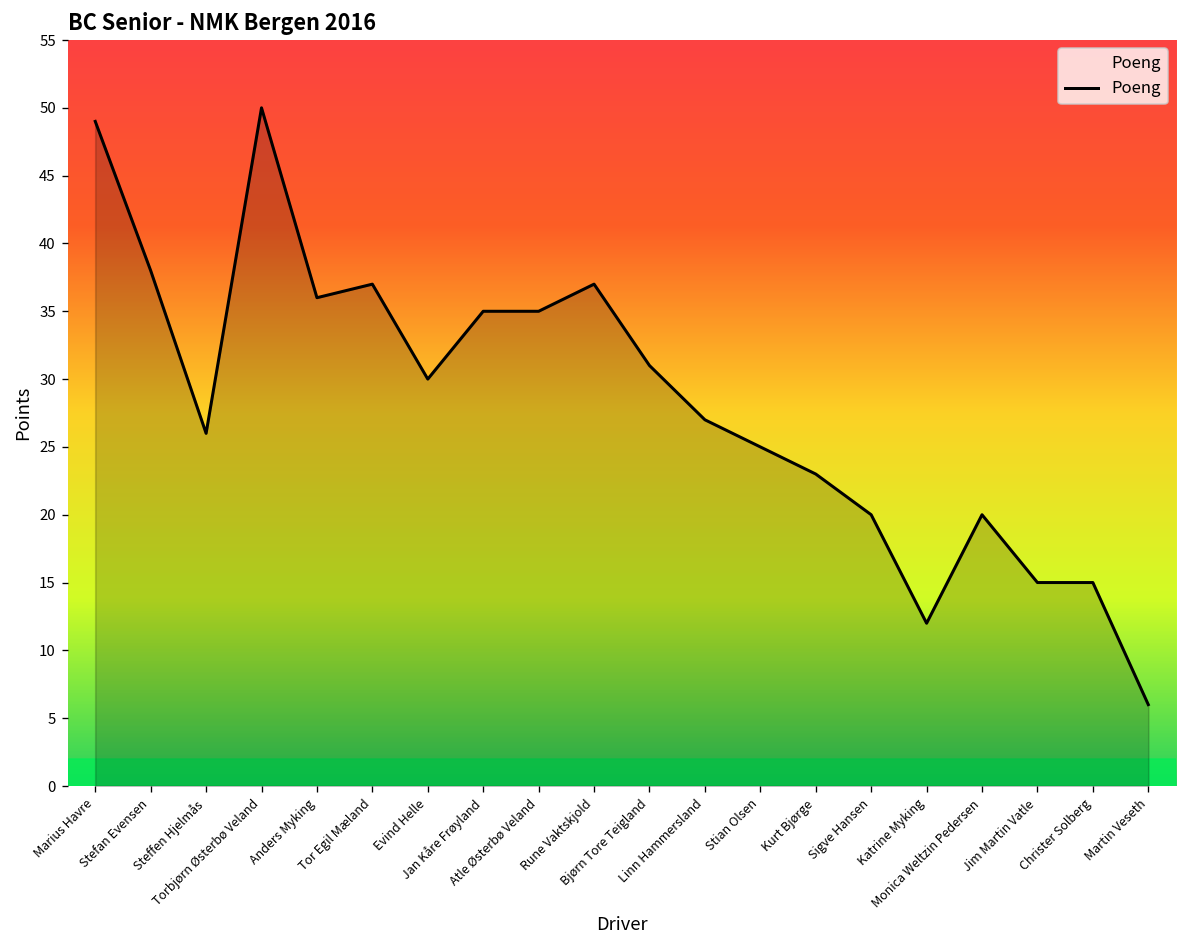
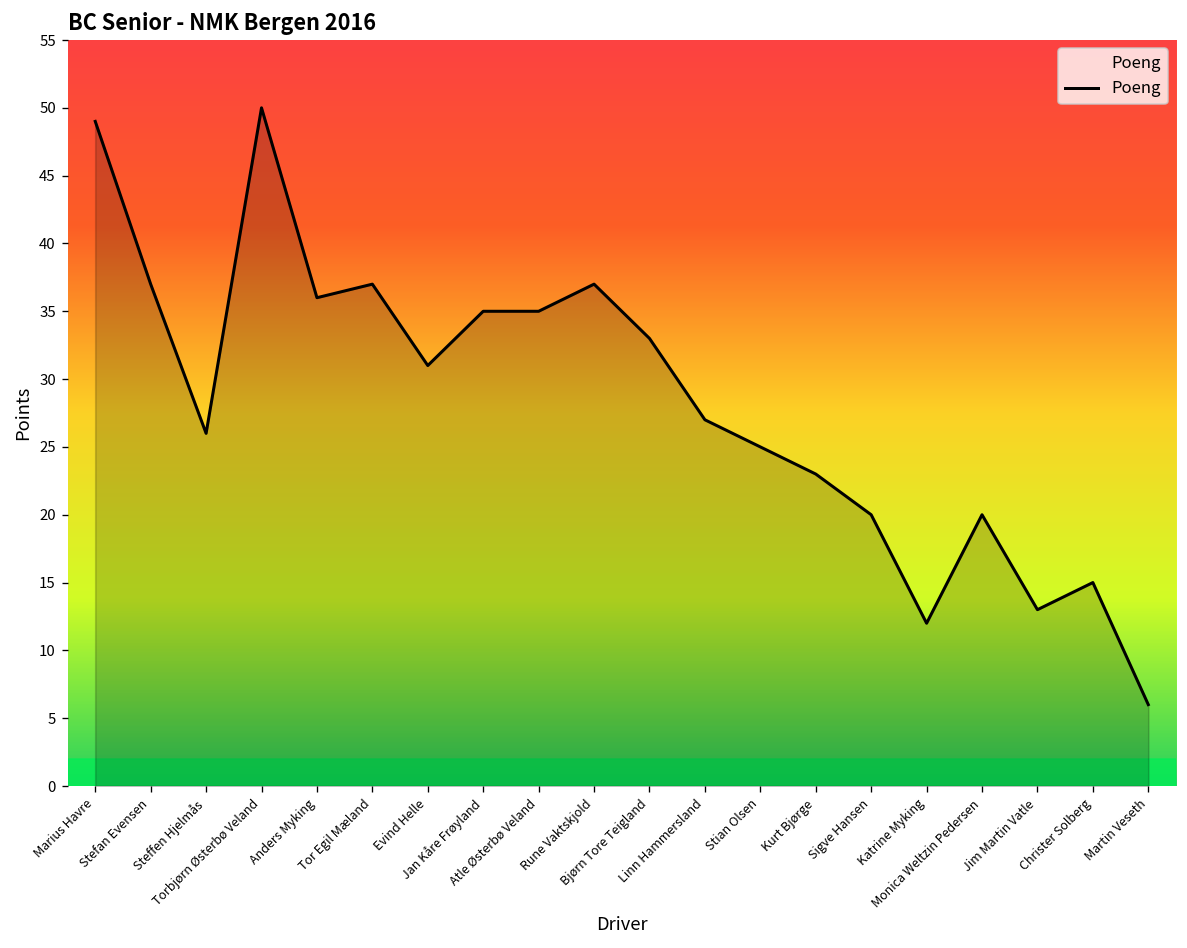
  {
    "Marius Havre": 49,
-   "Stefan Evensen": 38,
+   "Stefan Evensen": 37,
    "Steffen Hjelmås": 26,
    "Torbjørn Østerbø Veland": 50,
    "Anders Myking": 36,
    "Tor Egil Mæland": 37,
-   "Evind Helle": 30,
+   "Evind Helle": 31,
    "Jan Kåre Frøyland": 35,
    "Atle Østerbø Veland": 35,
    "Rune Vaktskjold": 37,
-   "Bjørn Tore Teigland": 31,
+   "Bjørn Tore Teigland": 33,
    "Linn Hammersland": 27,
    "Stian Olsen": 25,
    "Kurt Bjørge": 23,
    "Sigve Hansen": 20,
    "Katrine Myking": 12,
    "Monica Weltzin Pedersen": 20,
-   "Jim Martin Vatle": 15,
+   "Jim Martin Vatle": 13,
    "Christer Solberg": 15,
    "Martin Veseth": 6
  }
